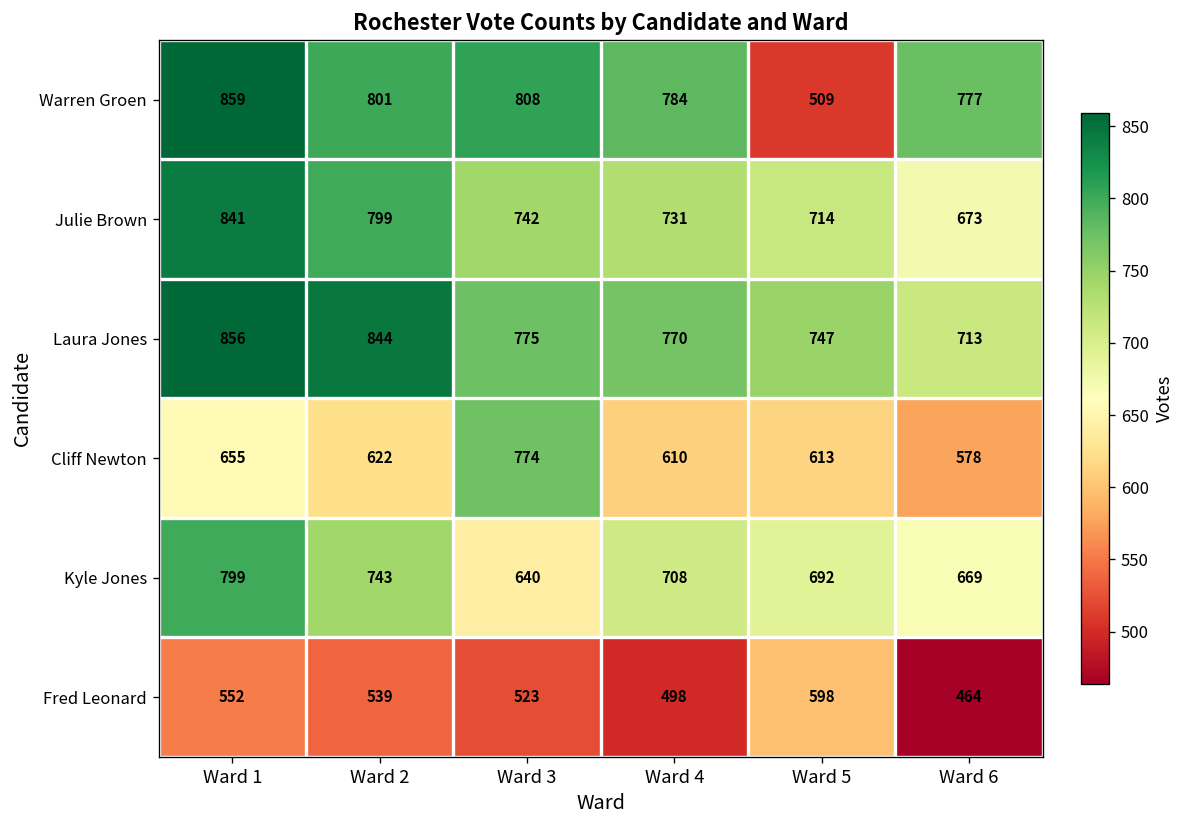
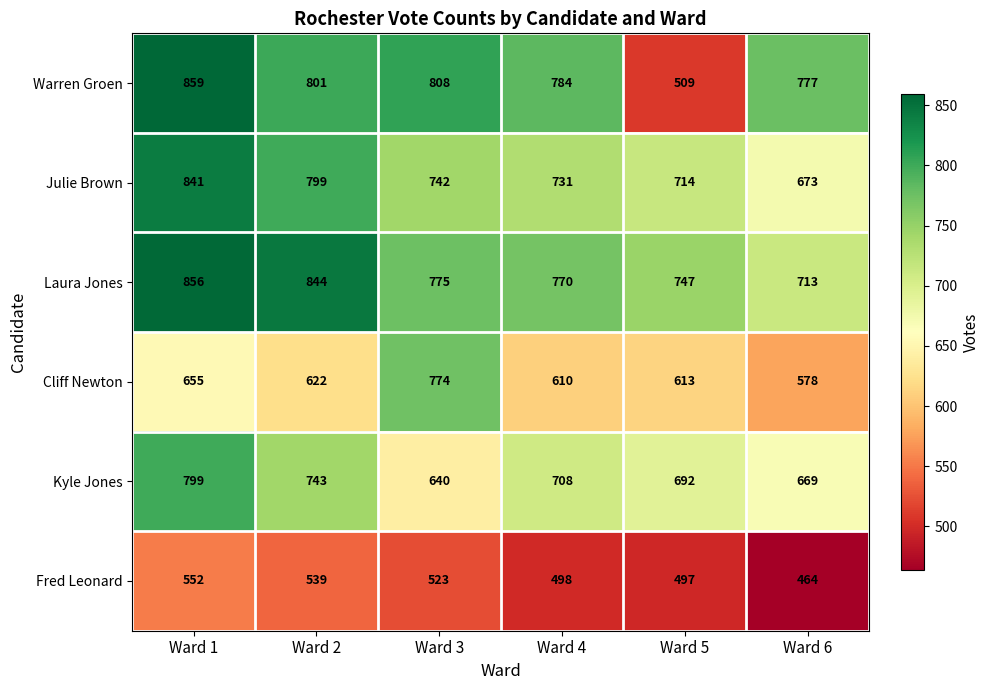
  {
    "Warren Groen": {
      "Ward 1": 859,
      "Ward 2": 801,
      "Ward 3": 808,
      "Ward 4": 784,
      "Ward 5": 509,
      "Ward 6": 777
    },
    "Julie Brown": {
      "Ward 1": 841,
      "Ward 2": 799,
      "Ward 3": 742,
      "Ward 4": 731,
      "Ward 5": 714,
      "Ward 6": 673
    },
    "Laura Jones": {
      "Ward 1": 856,
      "Ward 2": 844,
      "Ward 3": 775,
      "Ward 4": 770,
      "Ward 5": 747,
      "Ward 6": 713
    },
    "Cliff Newton": {
      "Ward 1": 655,
      "Ward 2": 622,
      "Ward 3": 774,
      "Ward 4": 610,
      "Ward 5": 613,
      "Ward 6": 578
    },
    "Kyle Jones": {
      "Ward 1": 799,
      "Ward 2": 743,
      "Ward 3": 640,
      "Ward 4": 708,
      "Ward 5": 692,
      "Ward 6": 669
    },
    "Fred Leonard": {
      "Ward 1": 552,
      "Ward 2": 539,
      "Ward 3": 523,
      "Ward 4": 498,
-     "Ward 5": 598,
+     "Ward 5": 497,
      "Ward 6": 464
    }
  }
